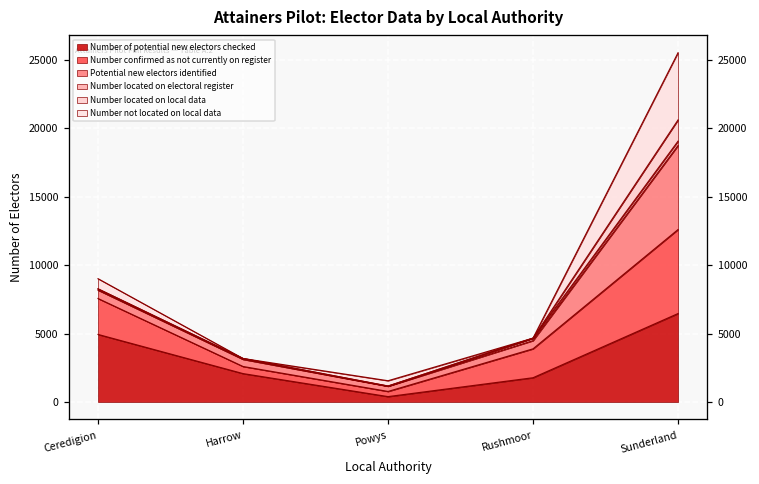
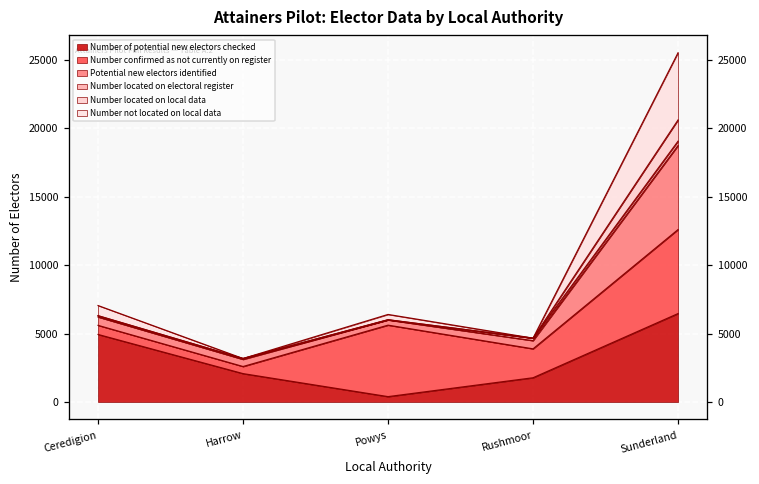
  {
    "Number of potential new electors checked": {
      "Ceredigion": 4900,
      "Harrow": 2100,
      "Powys": 400,
      "Rushmoor": 1800,
      "Sunderland": 6500
    },
    "Number confirmed as not currently on register": {
-     "Ceredigion": 2600,
+     "Ceredigion": 700,
      "Harrow": 500,
-     "Powys": 400,
+     "Powys": 5200,
      "Rushmoor": 2100,
      "Sunderland": 6100
    },
    "Potential new electors identified": {
      "Sunderland": 6100
    }
  }
